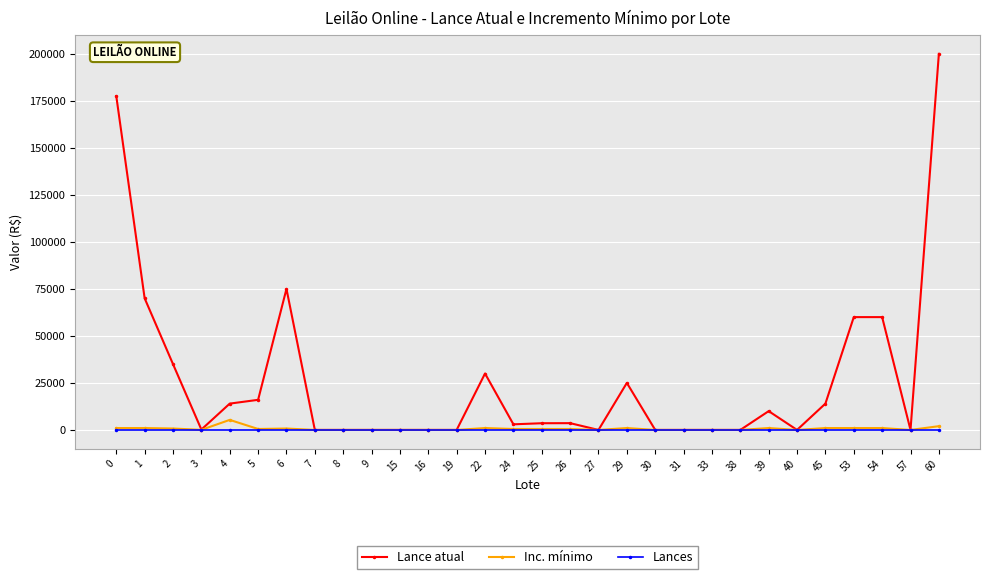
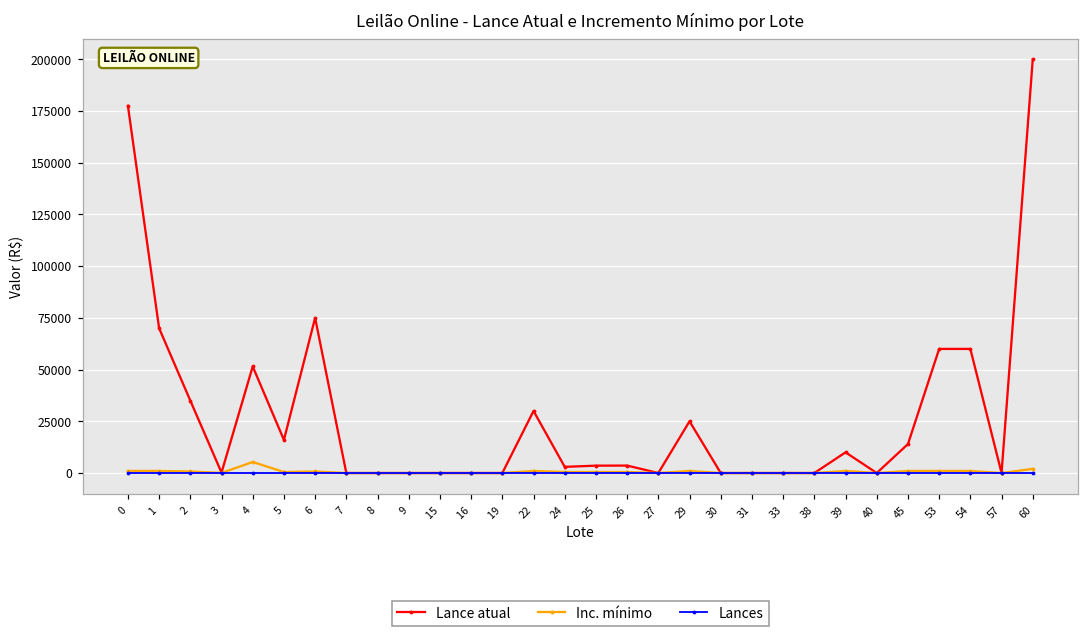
  {
    "Lance atual": {
      "0": 178000,
      "1": 70000,
      "2": 35000,
-     "4": 14000,
+     "4": 52000,
      "5": 16000,
      "6": 75000,
      "22": 30000,
      "24": 3000,
      "25": 4000,
      "26": 4000,
      "29": 25000,
      "39": 10000,
      "45": 14000,
      "53": 60000,
      "54": 60000,
      "60": 200000
    },
    "Inc. mínimo": {
      "4": 5000,
      "60": 2000
    },
    "Lances": {
      "4": 0,
      "60": 0
    }
  }
